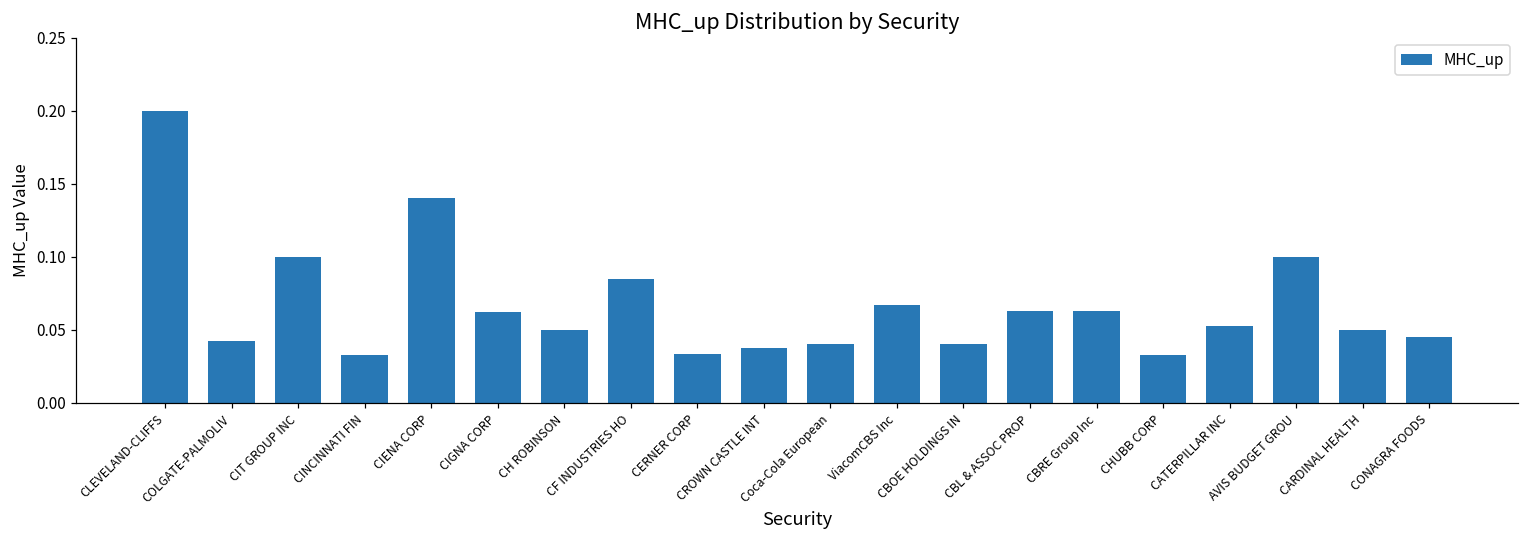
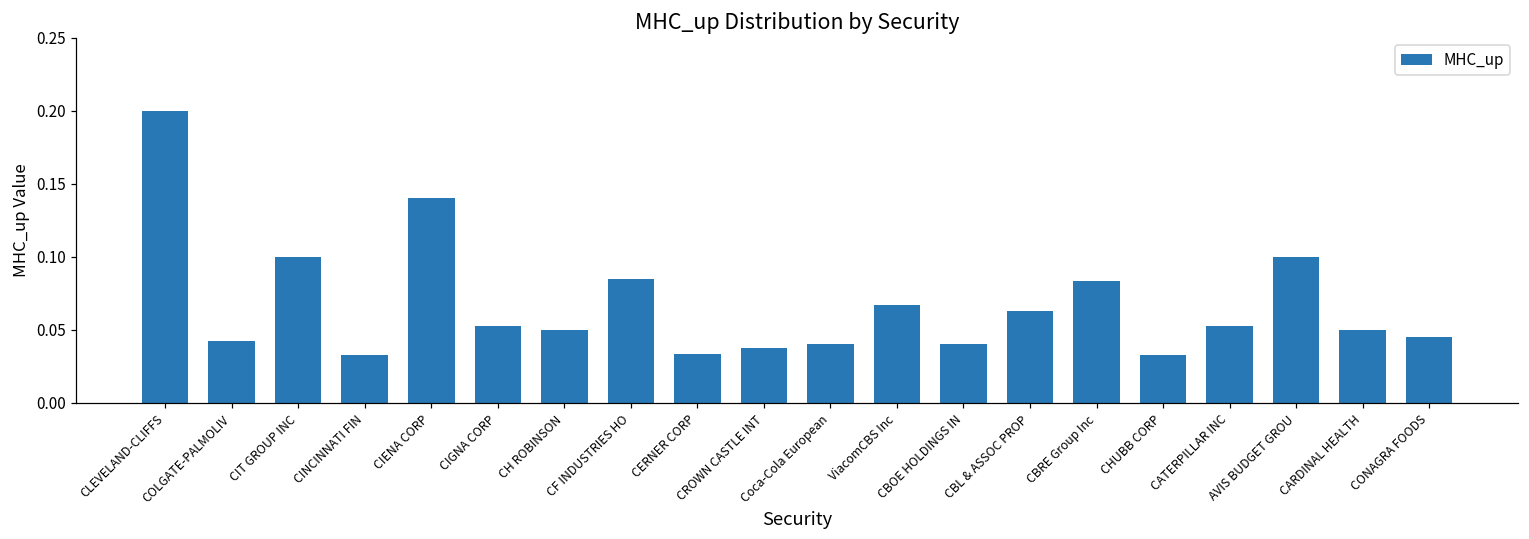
  {
    "CLEVELAND-CLIFFS": 0.200,
    "COLGATE-PALMOLIV": 0.043,
    "CIT GROUP INC": 0.100,
    "CINCINNATI FIN": 0.033,
    "CIENA CORP": 0.140,
-   "CIGNA CORP": 0.062,
+   "CIGNA CORP": 0.053,
    "CH ROBINSON": 0.050,
    "CF INDUSTRIES HO": 0.085,
    "CERNER CORP": 0.033,
    "CROWN CASTLE INT": 0.038,
    "Coca-Cola European": 0.040,
    "ViacomCBS Inc": 0.067,
    "CBOE HOLDINGS IN": 0.040,
    "CBL & ASSOC PROP": 0.063,
-   "CBRE Group Inc": 0.063,
+   "CBRE Group Inc": 0.083,
    "CHUBB CORP": 0.033,
    "CATERPILLAR INC": 0.053,
    "AVIS BUDGET GROU": 0.100,
    "CARDINAL HEALTH": 0.050,
    "CONAGRA FOODS": 0.045
  }
